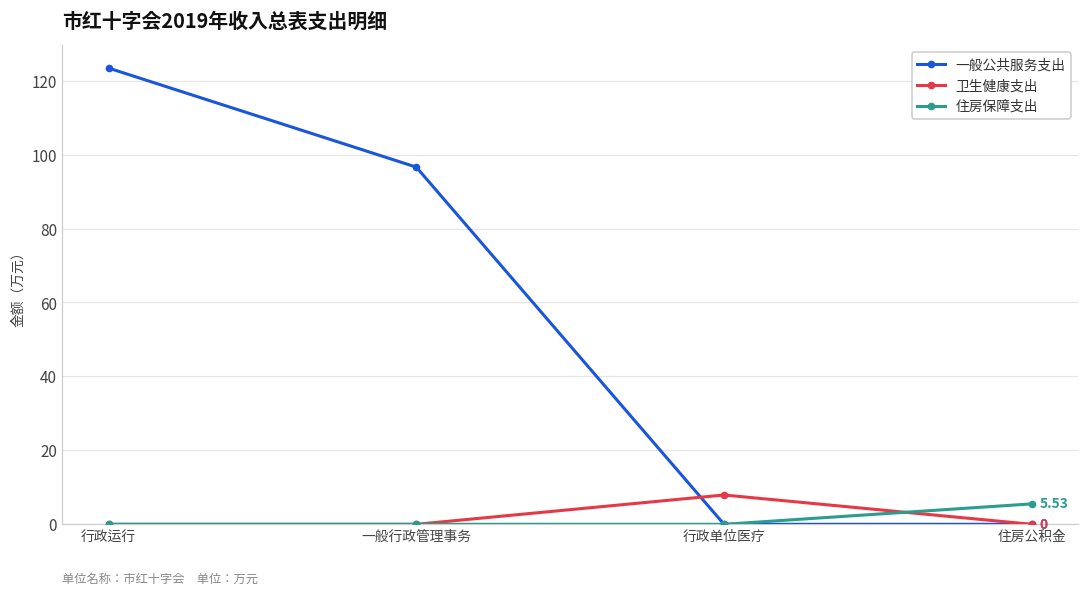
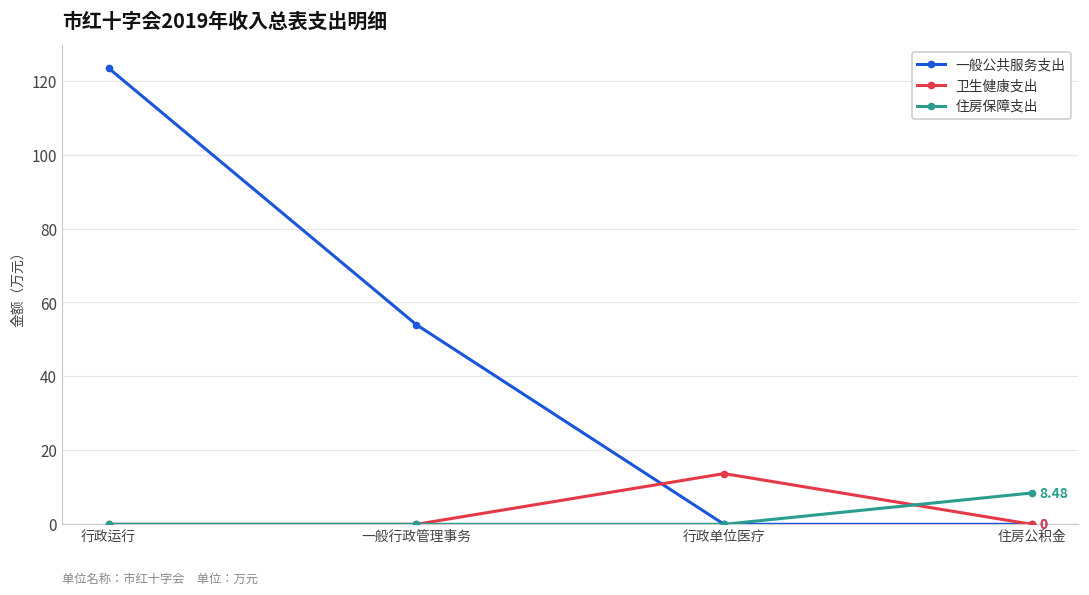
  {
    "一般公共服务支出": {
      "行政运行": 123,
-     "一般行政管理事务": 97
+     "一般行政管理事务": 54
    },
    "卫生健康支出": {
-     "行政单位医疗": 8
+     "行政单位医疗": 14
    },
    "住房保障支出": {
-     "住房公积金": 5.53
+     "住房公积金": 8.48
    }
  }
